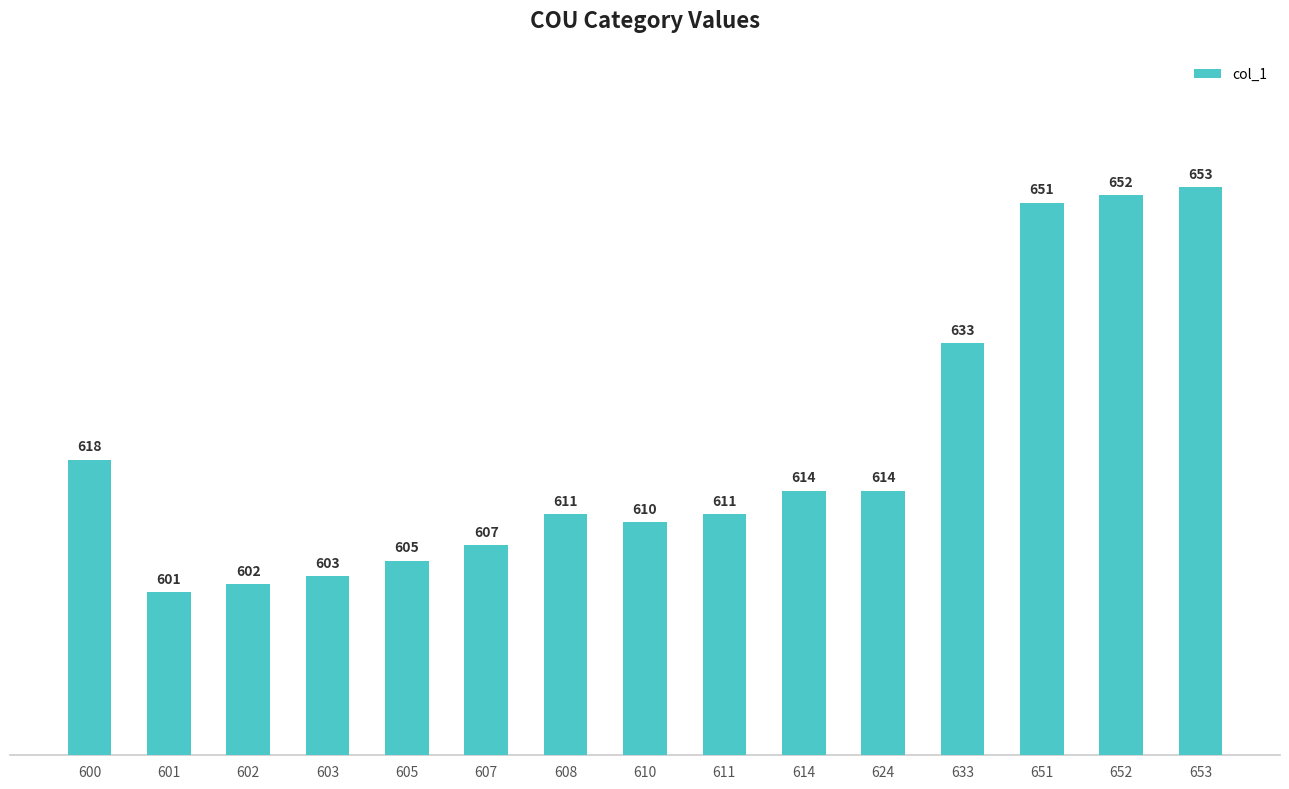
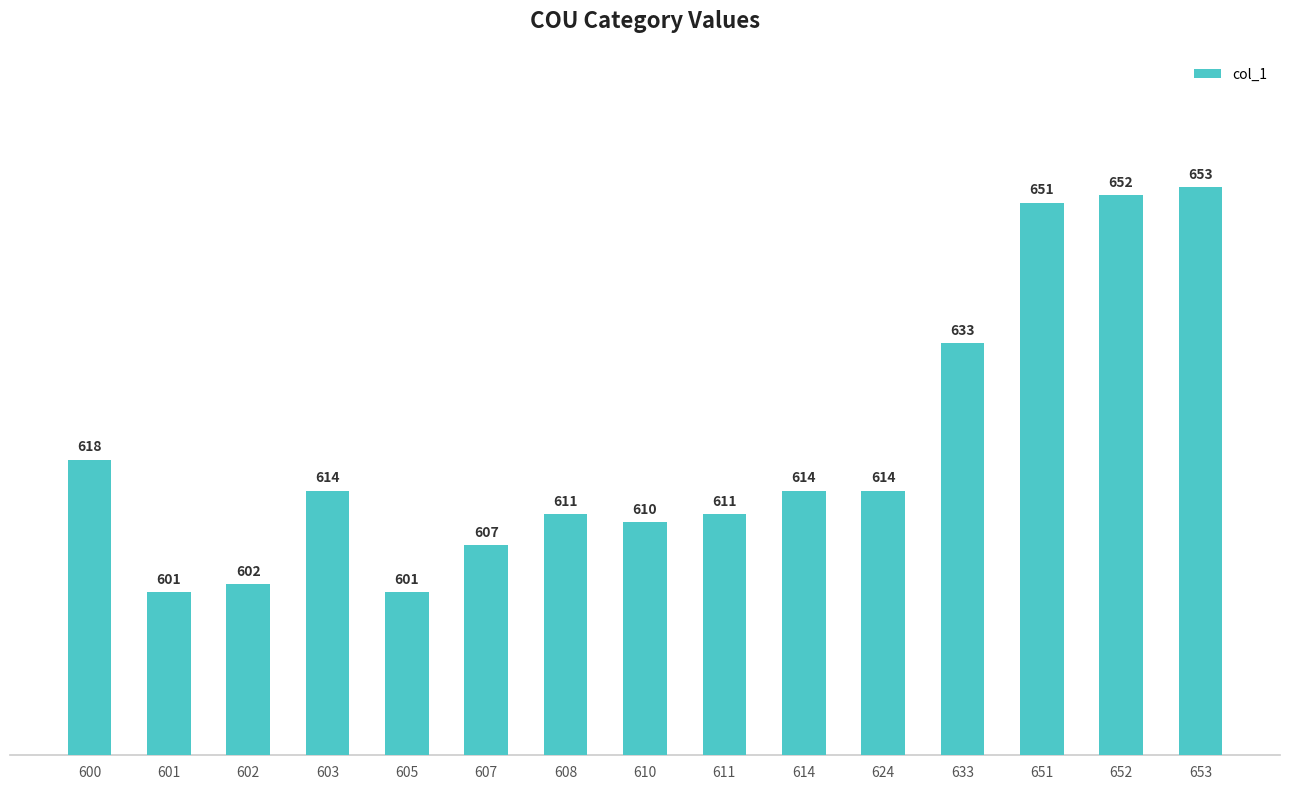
  {
    "600": 618,
    "601": 601,
    "602": 602,
-   "603": 603,
-   "605": 605,
+   "603": 614,
+   "605": 601,
    "607": 607,
    "608": 611,
    "610": 610,
    "611": 611,
    "614": 614,
    "624": 614,
    "633": 633,
    "651": 651,
    "652": 652,
    "653": 653
  }
